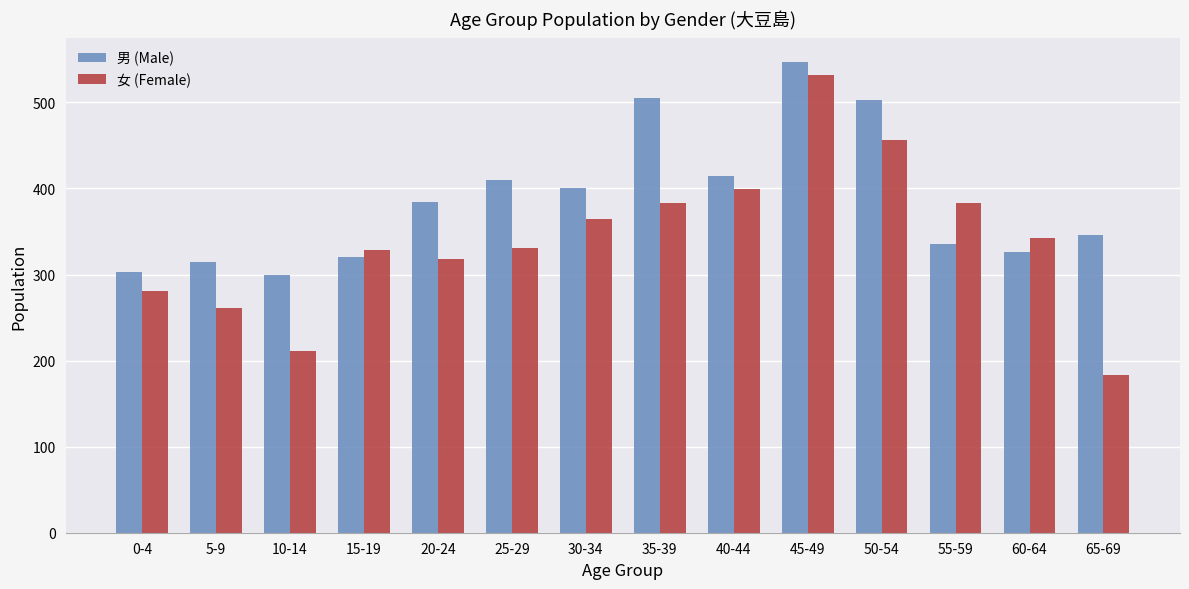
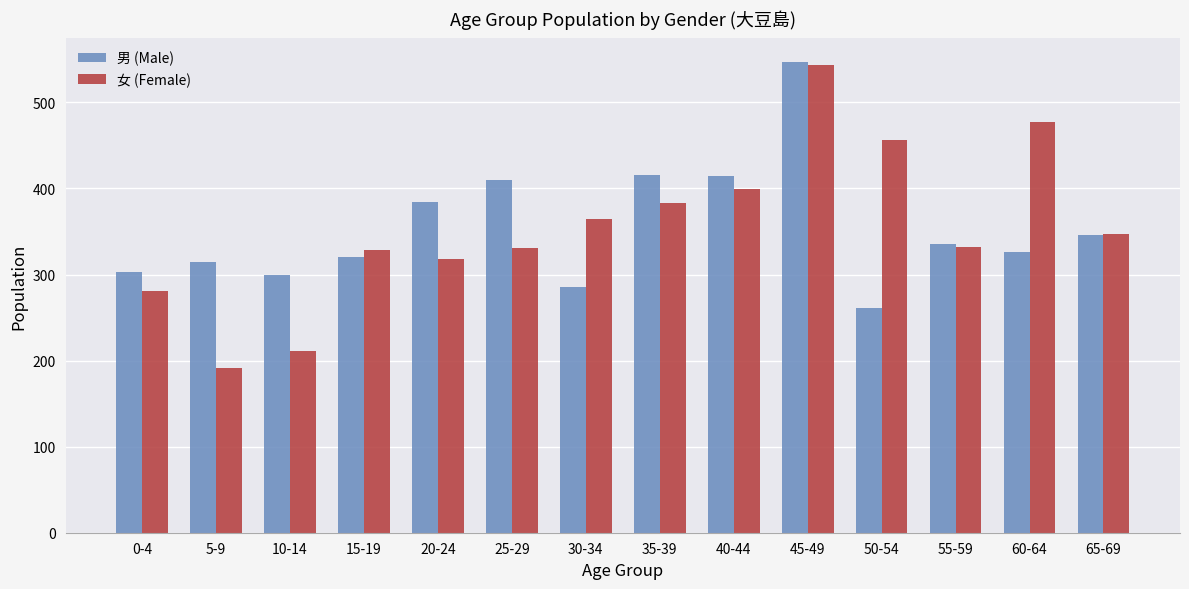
  {
    "男 (Male)": {
      "0-4": 300,
      "5-9": 320,
      "10-14": 300,
      "15-19": 320,
      "20-24": 380,
      "25-29": 410,
-     "30-34": 400,
-     "35-39": 510,
+     "30-34": 290,
+     "35-39": 420,
      "40-44": 410,
      "45-49": 550,
-     "50-54": 500,
+     "50-54": 260,
      "55-59": 340,
      "60-64": 330,
      "65-69": 350
    },
    "女 (Female)": {
      "0-4": 280,
-     "5-9": 260,
+     "5-9": 190,
      "10-14": 210,
      "15-19": 330,
      "20-24": 320,
      "25-29": 330,
      "30-34": 360,
      "35-39": 380,
      "40-44": 400,
-     "45-49": 530,
+     "45-49": 540,
      "50-54": 460,
-     "55-59": 380,
-     "60-64": 340,
-     "65-69": 180
+     "55-59": 330,
+     "60-64": 480,
+     "65-69": 350
    }
  }
